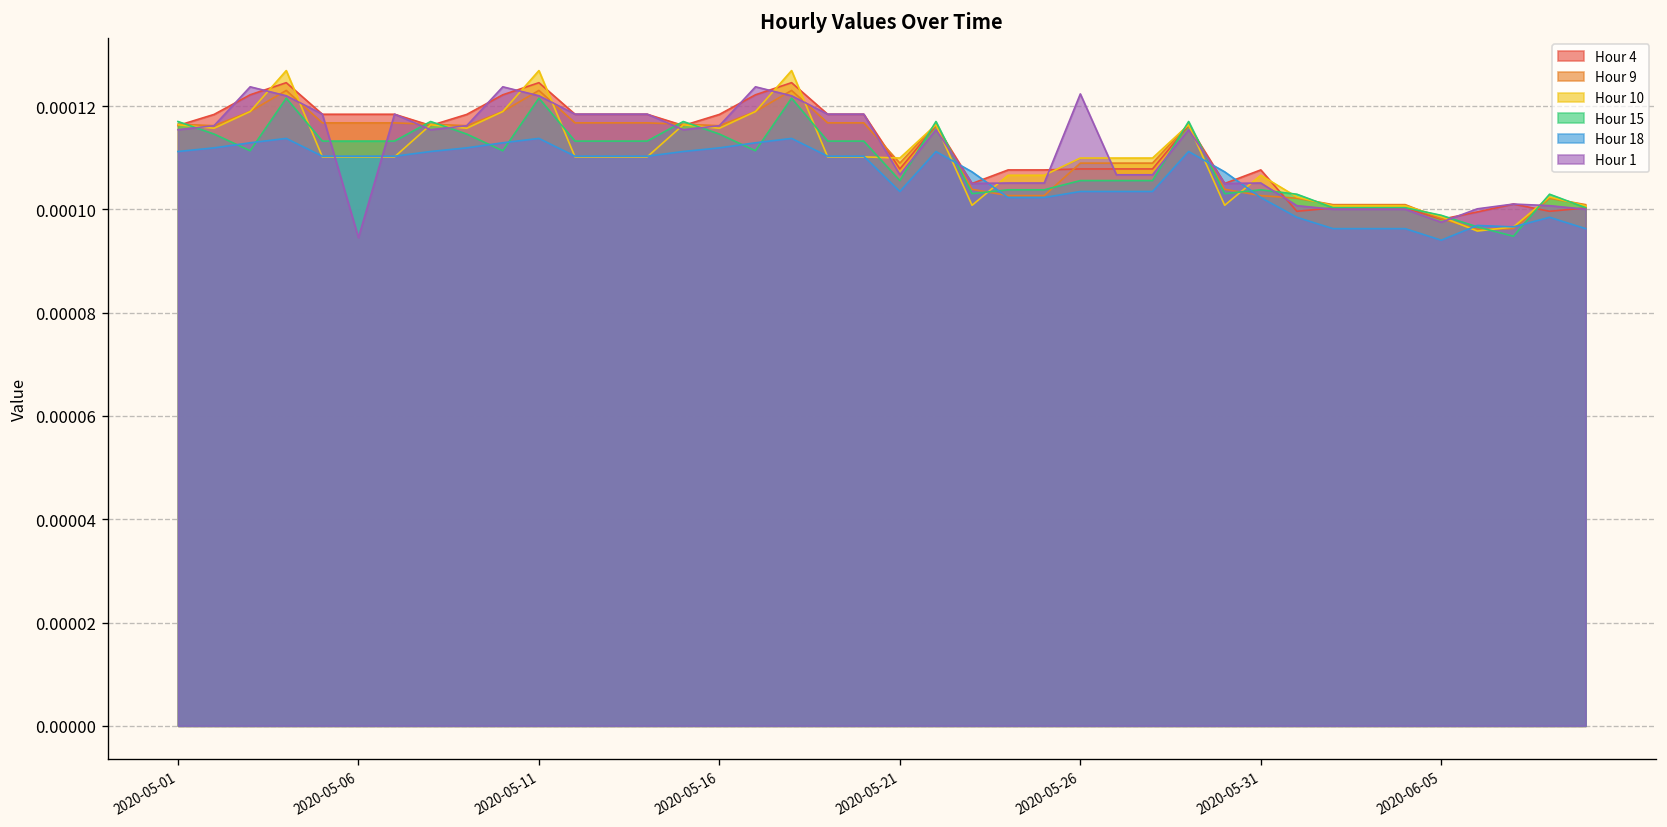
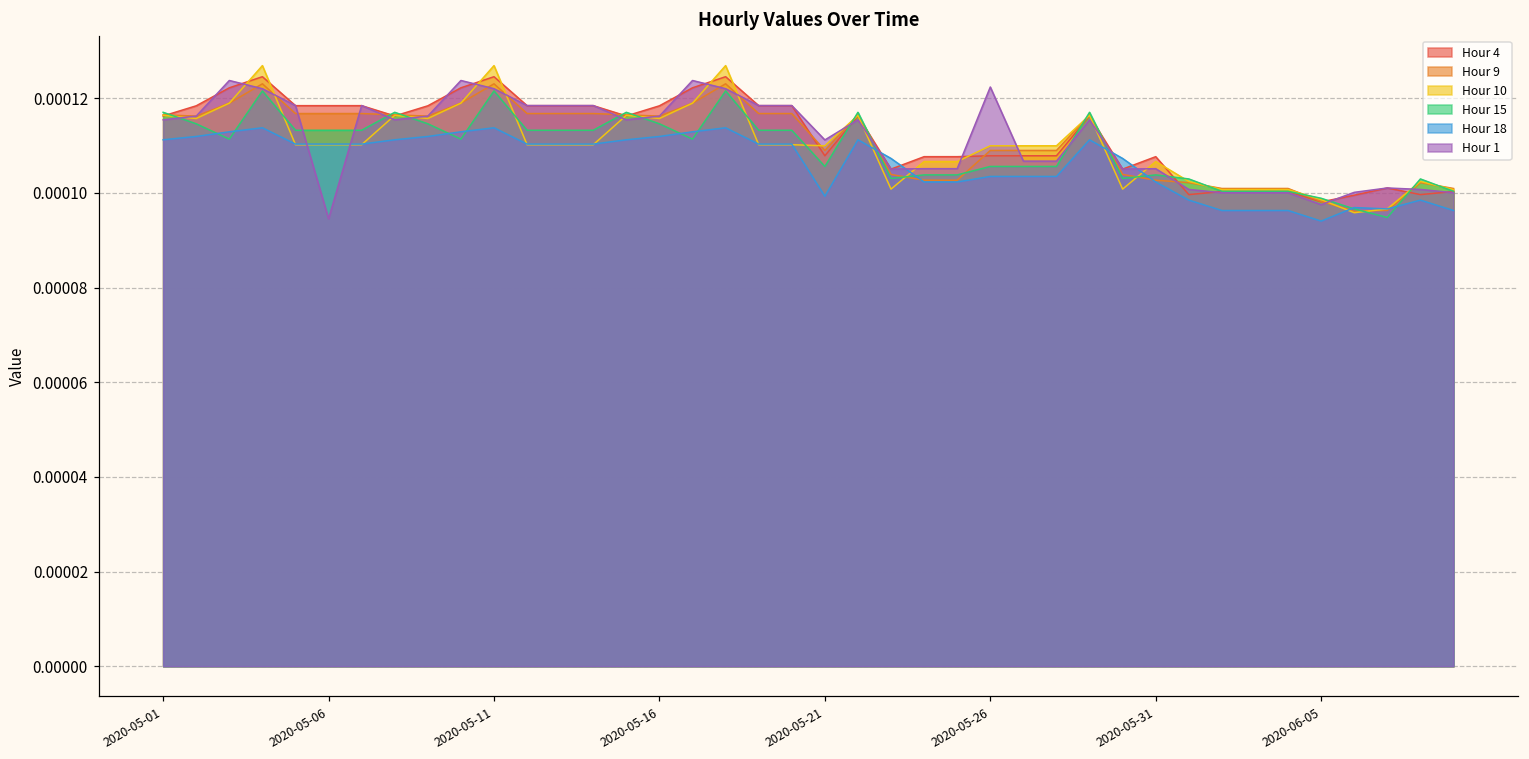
  {
    "Hour 10": {
      "2020-05-11": 0.000127,
      "2020-05-21": 0.000110,
      "2020-05-26": 0.000110,
      "2020-05-31": 0.000107
    },
    "Hour 15": {
      "2020-05-06": 0.000113,
      "2020-05-16": 0.000115,
      "2020-05-21": 0.000106,
      "2020-05-26": 0.000106,
      "2020-05-31": 0.000104
    },
    "Hour 18": {
      "2020-05-01": 0.000111,
      "2020-05-11": 0.000114,
      "2020-05-16": 0.000112,
-     "2020-05-21": 0.000103,
+     "2020-05-21": 0.000099,
      "2020-05-26": 0.000103,
      "2020-06-05": 0.000094
    },
    "Hour 1": {
      "2020-05-01": 0.000115,
      "2020-05-06": 0.000095,
-     "2020-05-21": 0.000107,
+     "2020-05-21": 0.000111,
      "2020-05-26": 0.000122,
      "2020-05-31": 0.000105
    }
  }
